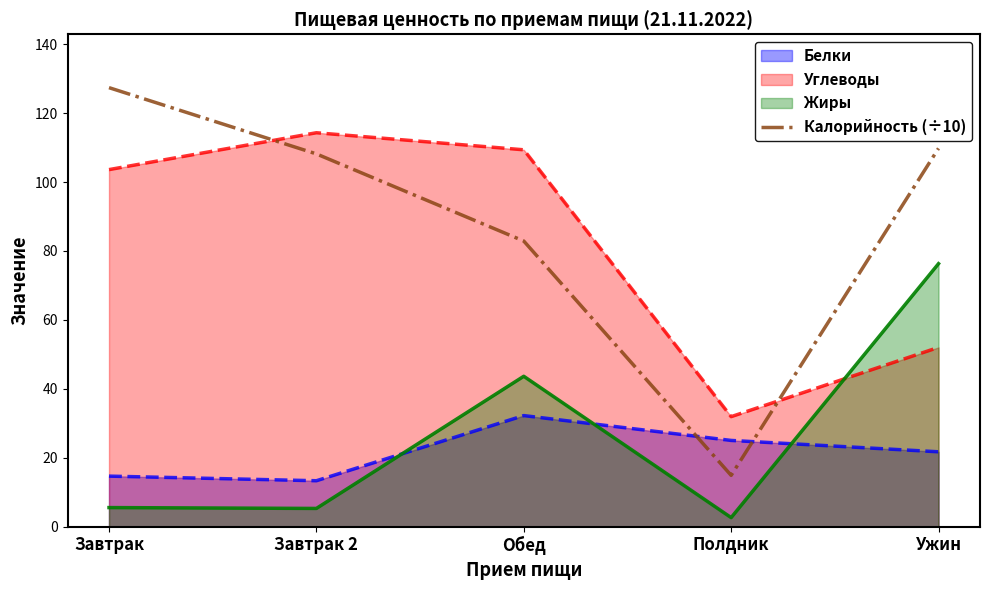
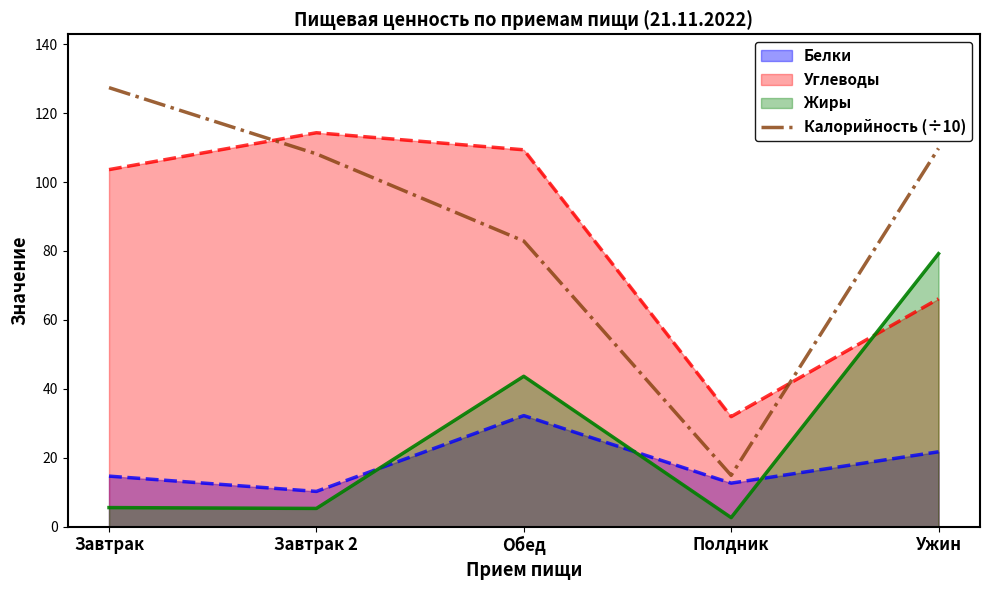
  {
    "Белки": {
      "Завтрак": 15,
-     "Завтрак 2": 13,
+     "Завтрак 2": 10,
      "Обед": 32,
-     "Полдник": 25,
+     "Полдник": 13,
      "Ужин": 22
    },
    "Углеводы": {
      "Завтрак": 104,
      "Завтрак 2": 114,
      "Обед": 109,
      "Полдник": 32,
-     "Ужин": 52
+     "Ужин": 66
    },
    "Жиры": {
      "Завтрак": 6,
      "Завтрак 2": 5,
      "Обед": 44,
      "Полдник": 3,
-     "Ужин": 76
+     "Ужин": 79
    },
    "Калорийность (÷10)": {
      "Завтрак": 127,
      "Завтрак 2": 108,
      "Обед": 83,
      "Полдник": 15,
      "Ужин": 110
    }
  }
